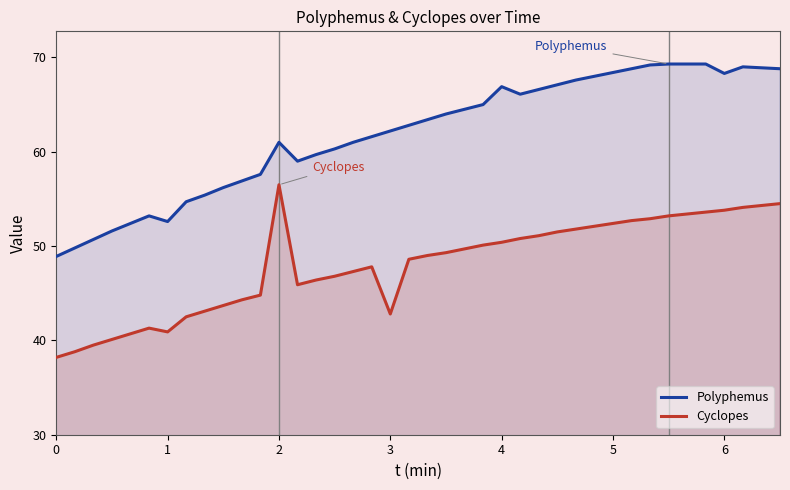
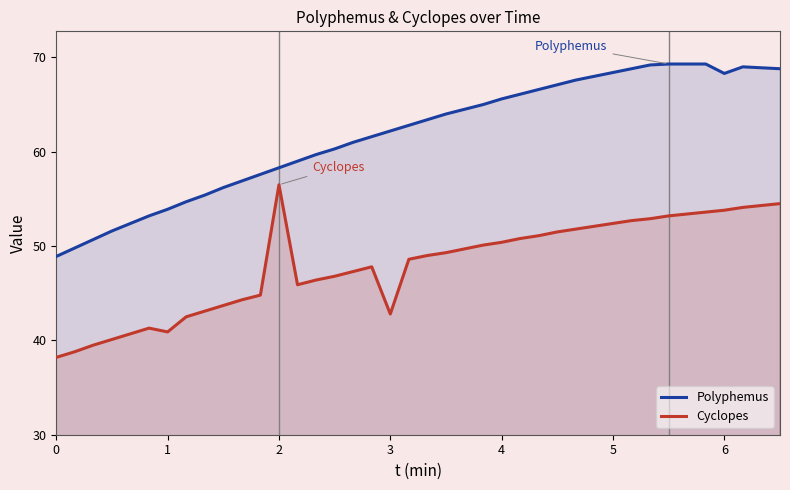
  {
    "Polyphemus": {
      "0": 49,
-     "1": 53,
-     "2": 61,
+     "1": 54,
+     "2": 58,
      "3": 62,
-     "4": 67,
+     "4": 66,
      "5": 68,
      "6": 68
    },
    "Cyclopes": {
      "0": 38,
      "1": 41,
      "2": 57,
      "3": 43,
      "4": 50,
      "5": 52,
      "6": 54
    }
  }
